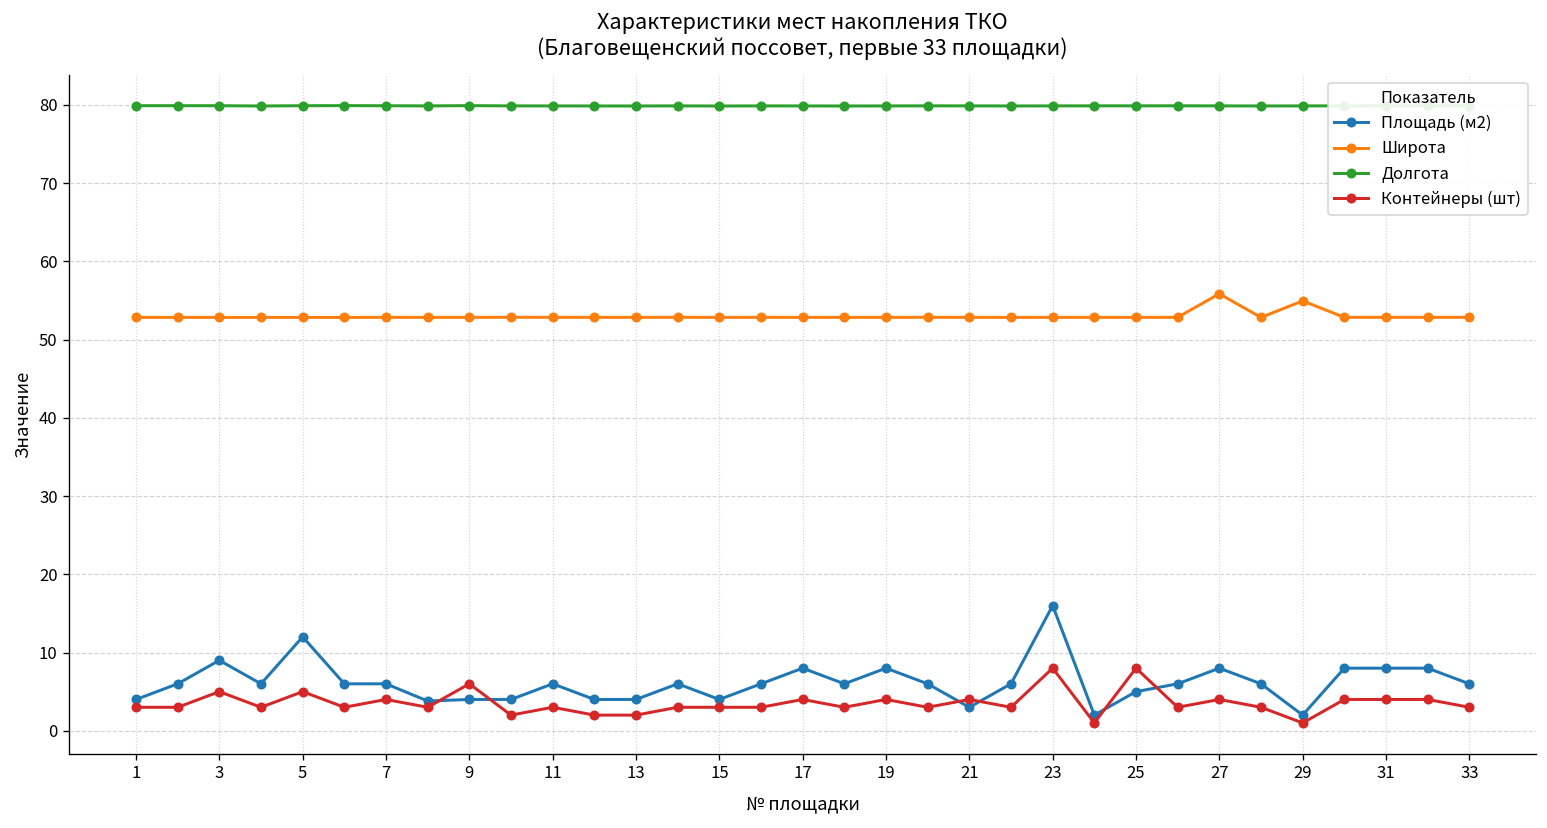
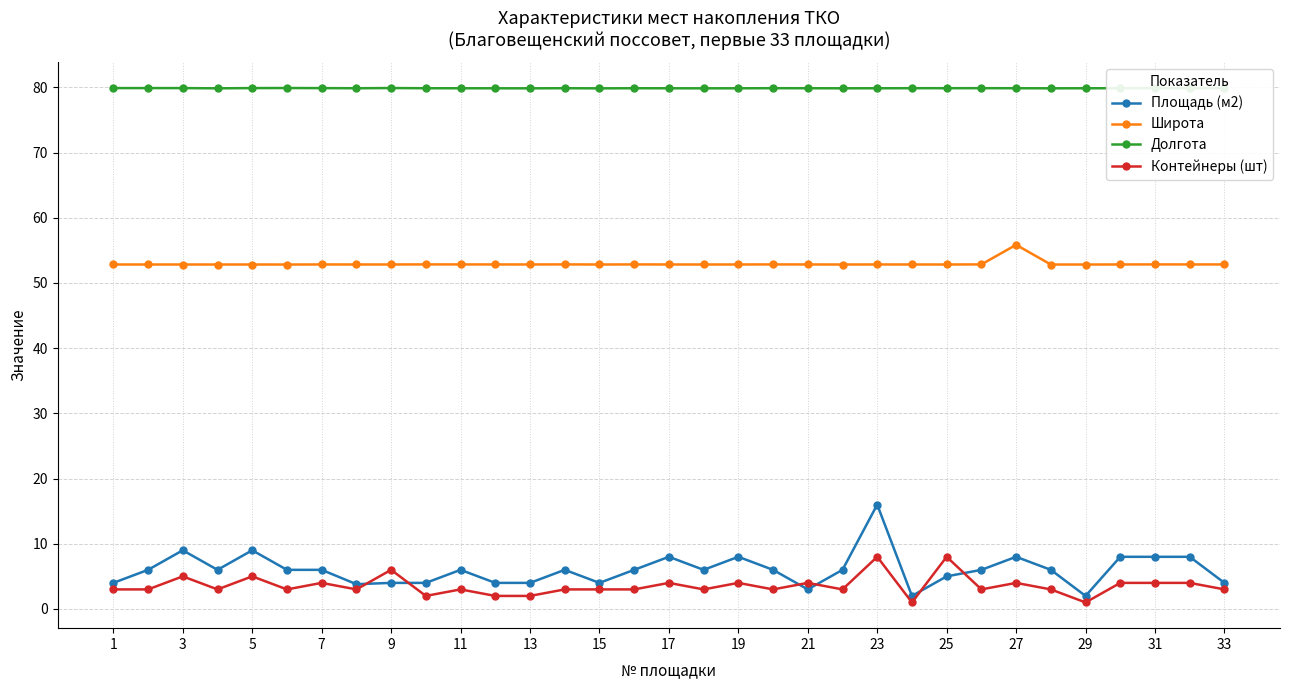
  {
    "Площадь (м2)": {
      "1": 4,
      "3": 9,
-     "5": 12,
+     "5": 9,
      "7": 6,
      "9": 4,
      "11": 6,
      "13": 4,
      "15": 4,
      "17": 8,
      "19": 8,
      "21": 3,
      "23": 16,
      "25": 5,
      "27": 8,
      "29": 2,
      "31": 8,
-     "33": 6
+     "33": 4
    },
    "Широта": {
      "1": 53,
      "3": 53,
      "5": 53,
      "7": 53,
      "9": 53,
      "11": 53,
      "13": 53,
      "15": 53,
      "17": 53,
      "19": 53,
      "21": 53,
      "23": 53,
      "25": 53,
      "27": 56,
-     "29": 55,
+     "29": 53,
      "31": 53,
      "33": 53
    },
    "Долгота": {
      "1": 80,
      "3": 80,
      "5": 80,
      "7": 80,
      "9": 80,
      "11": 80,
      "13": 80,
      "15": 80,
      "17": 80,
      "19": 80,
      "21": 80,
      "23": 80,
      "25": 80,
      "27": 80,
      "29": 80
    },
    "Контейнеры (шт)": {
      "1": 3,
      "3": 5,
      "5": 5,
      "7": 4,
      "9": 6,
      "11": 3,
      "13": 2,
      "15": 3,
      "17": 4,
      "19": 4,
      "21": 4,
      "23": 8,
      "25": 8,
      "27": 4,
      "29": 1,
      "31": 4,
      "33": 3
    }
  }
